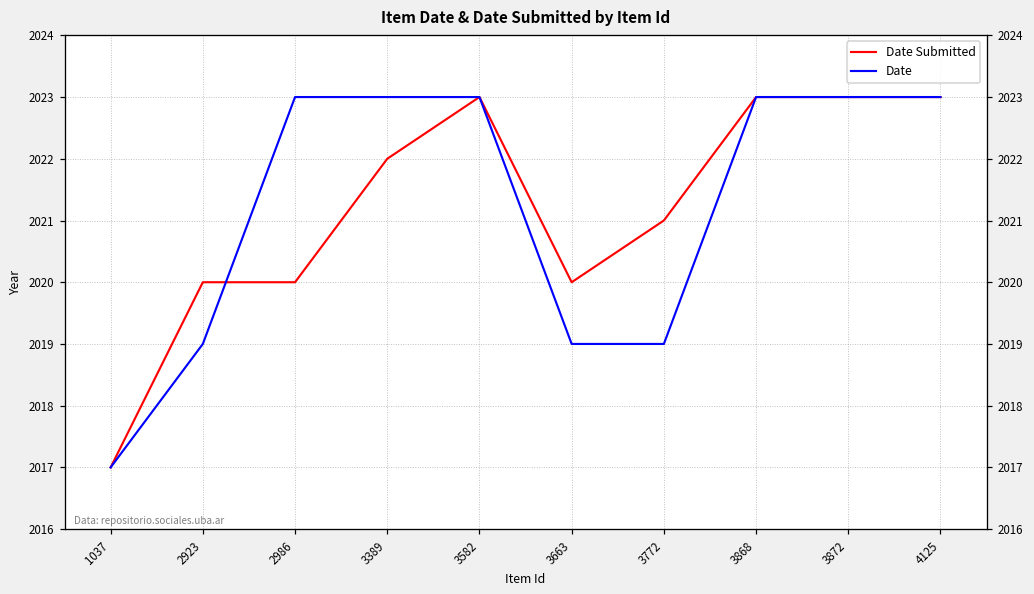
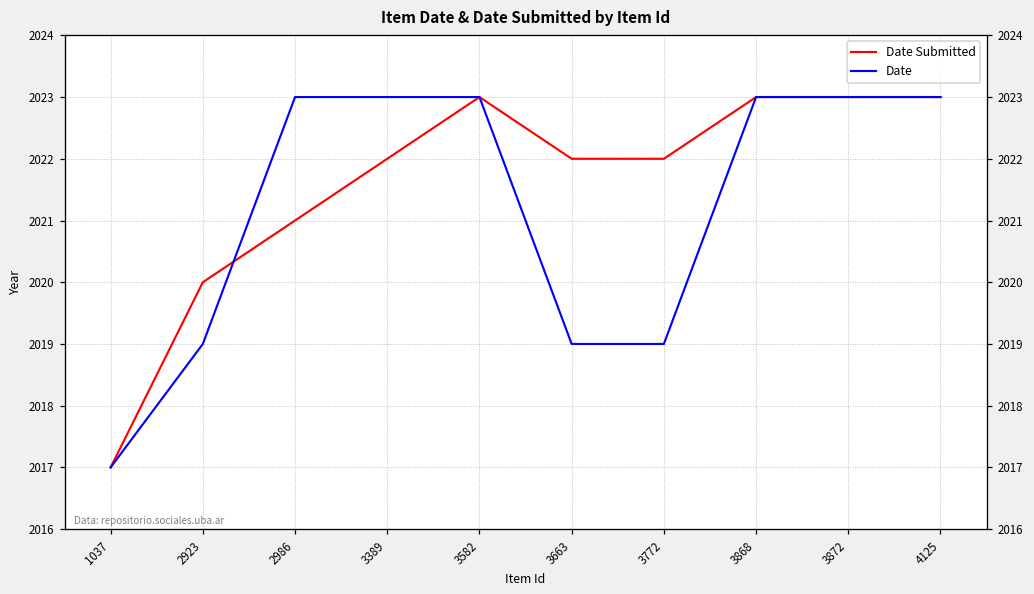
  {
    "Date Submitted": {
      "2923": 2020,
-     "2986": 2020,
+     "2986": 2021,
      "3389": 2022,
-     "3663": 2020,
-     "3772": 2021
+     "3663": 2022,
+     "3772": 2022
    },
    "Date": {
      "2923": 2019,
      "2986": 2023,
      "3389": 2023,
      "3663": 2019,
      "3772": 2019
    }
  }
